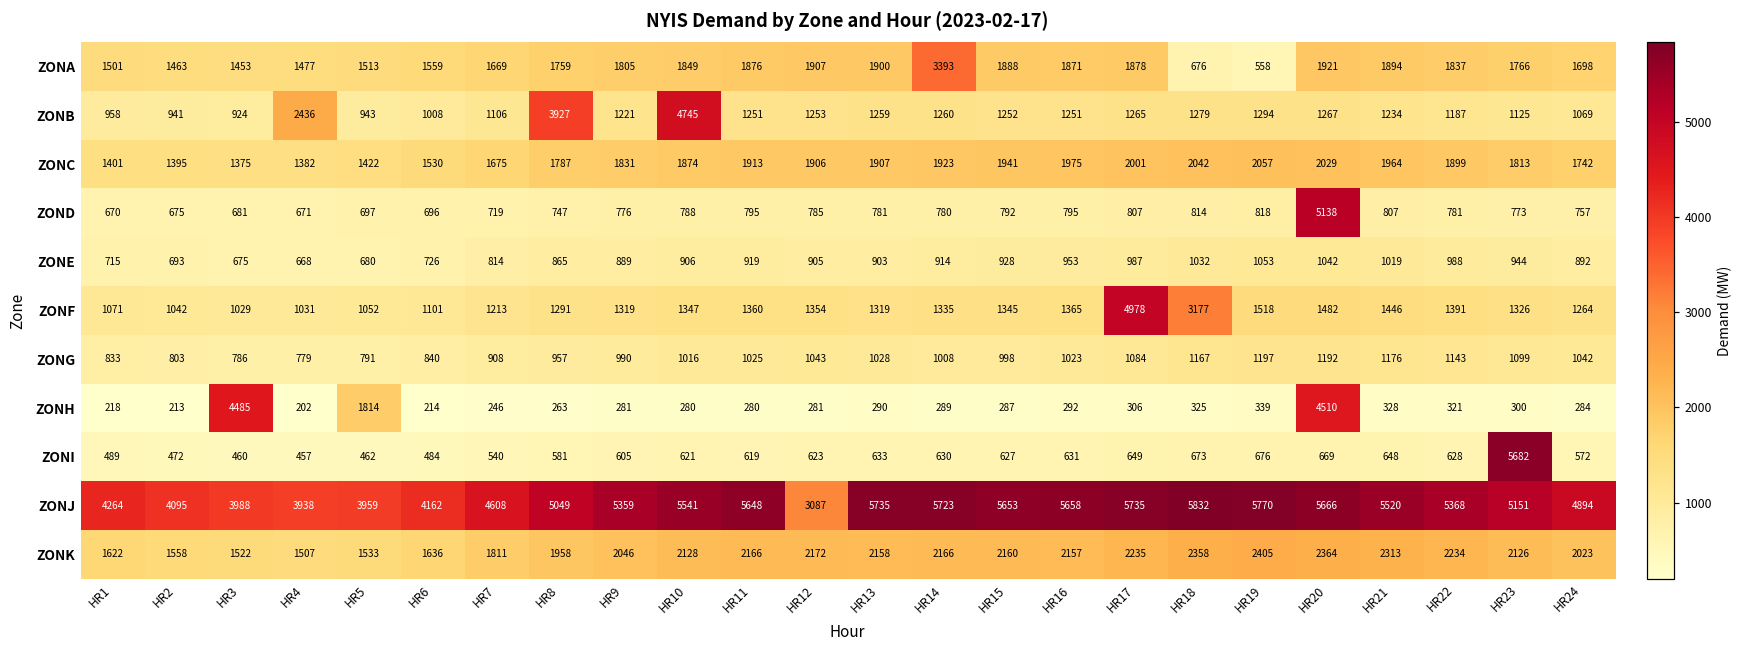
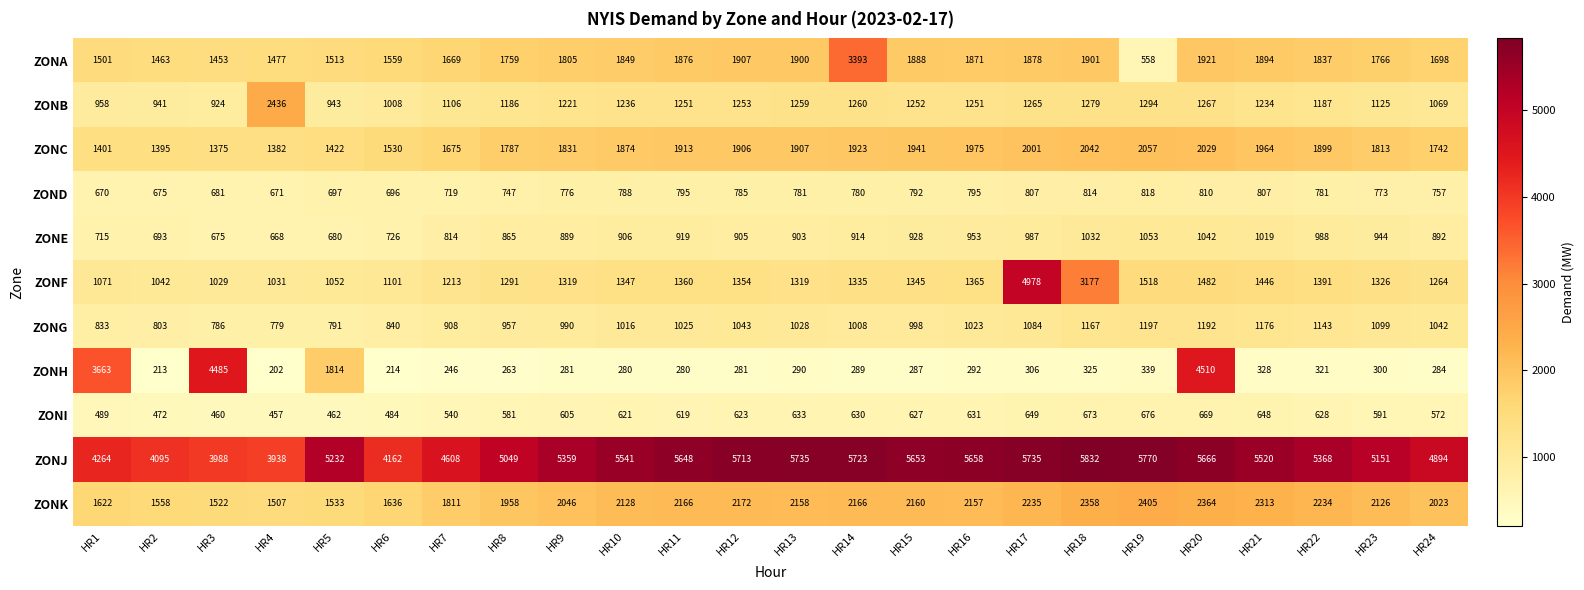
  {
    "ZONA": {
      "HR1": 1501,
      "HR2": 1463,
      "HR3": 1453,
      "HR4": 1477,
      "HR5": 1513,
      "HR6": 1559,
      "HR7": 1669,
      "HR8": 1759,
      "HR9": 1805,
      "HR10": 1849,
      "HR11": 1876,
      "HR12": 1907,
      "HR13": 1900,
      "HR14": 3393,
      "HR15": 1888,
      "HR16": 1871,
      "HR17": 1878,
-     "HR18": 676,
+     "HR18": 1901,
      "HR19": 558,
      "HR20": 1921,
      "HR21": 1894,
      "HR22": 1837,
      "HR23": 1766,
      "HR24": 1698
    },
    "ZONB": {
      "HR1": 958,
      "HR2": 941,
      "HR3": 924,
      "HR4": 2436,
      "HR5": 943,
      "HR6": 1008,
      "HR7": 1106,
-     "HR8": 3927,
+     "HR8": 1186,
      "HR9": 1221,
-     "HR10": 4745,
+     "HR10": 1236,
      "HR11": 1251,
      "HR12": 1253,
      "HR13": 1259,
      "HR14": 1260,
      "HR15": 1252,
      "HR16": 1251,
      "HR17": 1265,
      "HR18": 1279,
      "HR19": 1294,
      "HR20": 1267,
      "HR21": 1234,
      "HR22": 1187,
      "HR23": 1125,
      "HR24": 1069
    },
    "ZOND": {
      "HR1": 670,
      "HR2": 675,
      "HR3": 681,
      "HR4": 671,
      "HR5": 697,
      "HR6": 696,
      "HR7": 719,
      "HR8": 747,
      "HR9": 776,
      "HR10": 788,
      "HR11": 795,
      "HR12": 785,
      "HR13": 781,
      "HR14": 780,
      "HR15": 792,
      "HR16": 795,
      "HR17": 807,
      "HR18": 814,
      "HR19": 818,
-     "HR20": 5138,
+     "HR20": 810,
      "HR21": 807,
      "HR22": 781,
      "HR23": 773,
      "HR24": 757
    },
    "ZONH": {
-     "HR1": 218,
+     "HR1": 3663,
      "HR2": 213,
      "HR3": 4485,
      "HR4": 202,
      "HR5": 1814,
      "HR6": 214,
      "HR7": 246,
      "HR8": 263,
      "HR9": 281,
      "HR10": 280,
      "HR11": 280,
      "HR12": 281,
      "HR13": 290,
      "HR14": 289,
      "HR15": 287,
      "HR16": 292,
      "HR17": 306,
      "HR18": 325,
      "HR19": 339,
      "HR20": 4510,
      "HR21": 328,
      "HR22": 321,
      "HR23": 300,
      "HR24": 284
    },
    "ZONI": {
      "HR1": 489,
      "HR2": 472,
      "HR3": 460,
      "HR4": 457,
      "HR5": 462,
      "HR6": 484,
      "HR7": 540,
      "HR8": 581,
      "HR9": 605,
      "HR10": 621,
      "HR11": 619,
      "HR12": 623,
      "HR13": 633,
      "HR14": 630,
      "HR15": 627,
      "HR16": 631,
      "HR17": 649,
      "HR18": 673,
      "HR19": 676,
      "HR20": 669,
      "HR21": 648,
      "HR22": 628,
-     "HR23": 5682,
+     "HR23": 591,
      "HR24": 572
    },
    "ZONJ": {
      "HR1": 4264,
      "HR2": 4095,
      "HR3": 3988,
      "HR4": 3938,
-     "HR5": 3959,
+     "HR5": 5232,
      "HR6": 4162,
      "HR7": 4608,
      "HR8": 5049,
      "HR9": 5359,
      "HR10": 5541,
      "HR11": 5648,
-     "HR12": 3087,
+     "HR12": 5713,
      "HR13": 5735,
      "HR14": 5723,
      "HR15": 5653,
      "HR16": 5658,
      "HR17": 5735,
      "HR18": 5832,
      "HR19": 5770,
      "HR20": 5666,
      "HR21": 5520,
      "HR22": 5368,
      "HR23": 5151,
      "HR24": 4894
    }
  }
